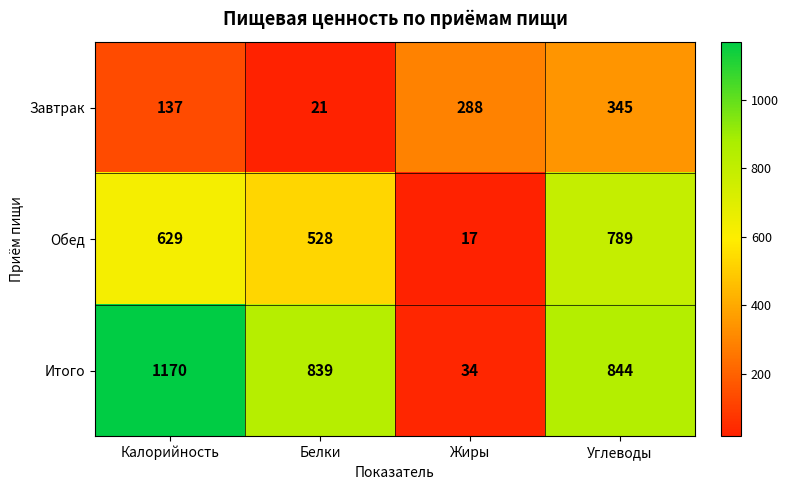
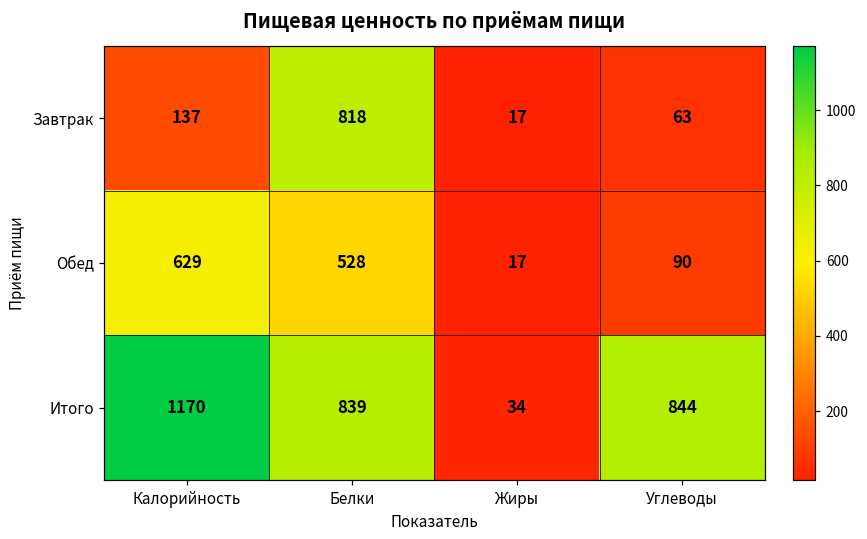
  {
    "Завтрак": {
      "Калорийность": 137,
-     "Белки": 21,
-     "Жиры": 288,
-     "Углеводы": 345
+     "Белки": 818,
+     "Жиры": 17,
+     "Углеводы": 63
    },
    "Обед": {
      "Калорийность": 629,
      "Белки": 528,
      "Жиры": 17,
-     "Углеводы": 789
+     "Углеводы": 90
    },
    "Итого": {
      "Калорийность": 1170,
      "Белки": 839,
      "Жиры": 34,
      "Углеводы": 844
    }
  }
